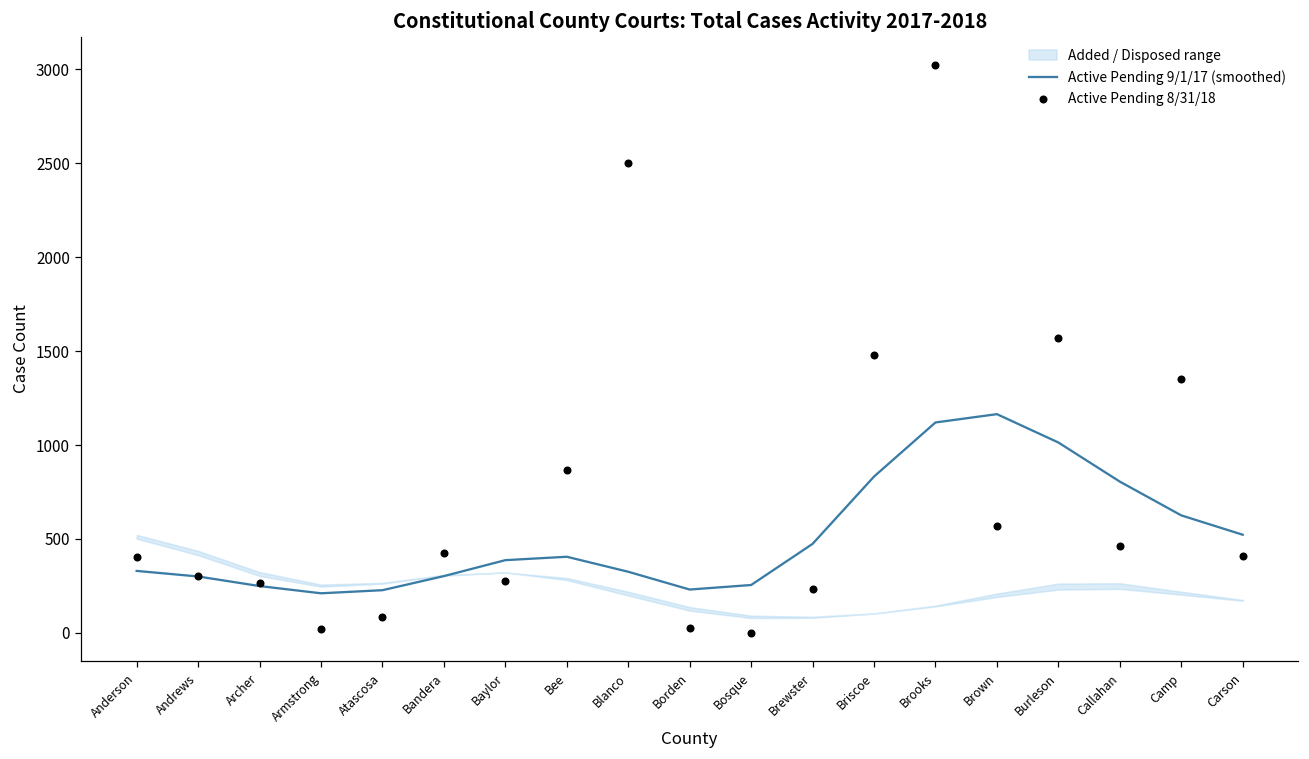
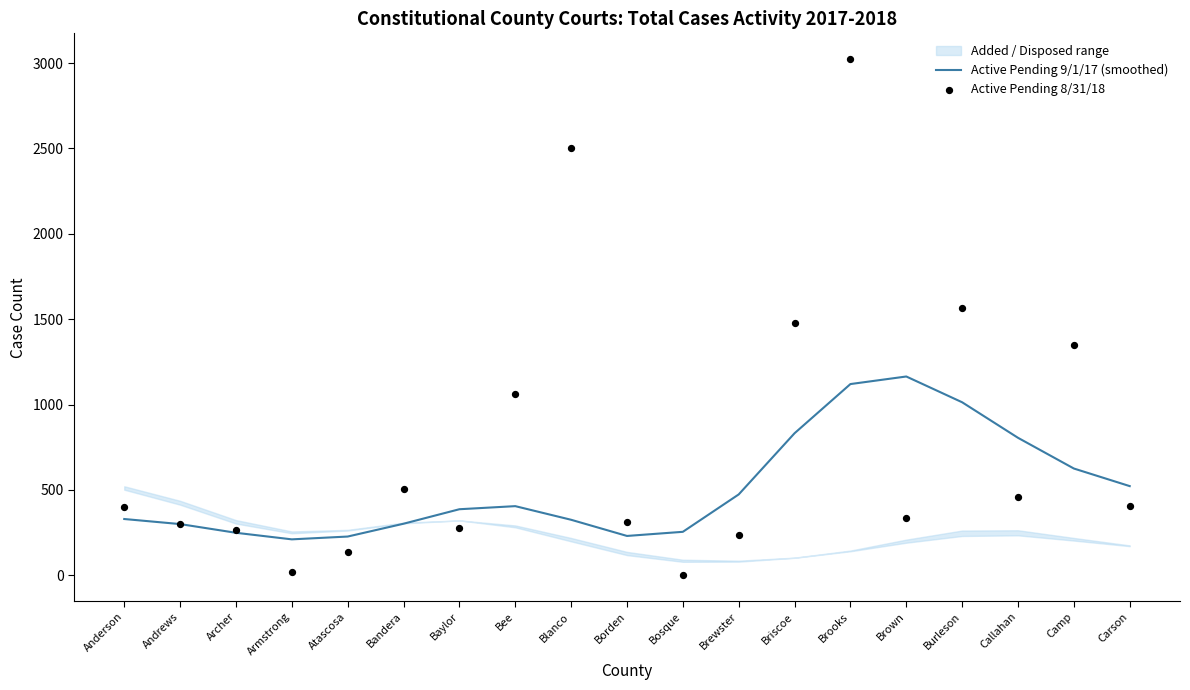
  {
    "Active Pending 9/1/17 (smoothed)": {
      "Anderson": 330,
      "Archer": 250,
      "Armstrong": 210,
      "Atascosa": 230,
      "Baylor": 390,
      "Bee": 410,
      "Blanco": 330,
      "Borden": 230,
      "Bosque": 250,
      "Brewster": 470,
      "Briscoe": 830,
      "Brooks": 1120,
      "Brown": 1160,
      "Burleson": 1010,
      "Callahan": 810,
      "Camp": 630,
      "Carson": 520
    },
    "Active Pending 8/31/18": {
-     "Atascosa": 80,
-     "Bandera": 420,
-     "Bee": 870,
-     "Borden": 20,
-     "Brown": 570
+     "Atascosa": 140,
+     "Bandera": 510,
+     "Bee": 1060,
+     "Borden": 310,
+     "Brown": 340
    }
  }
